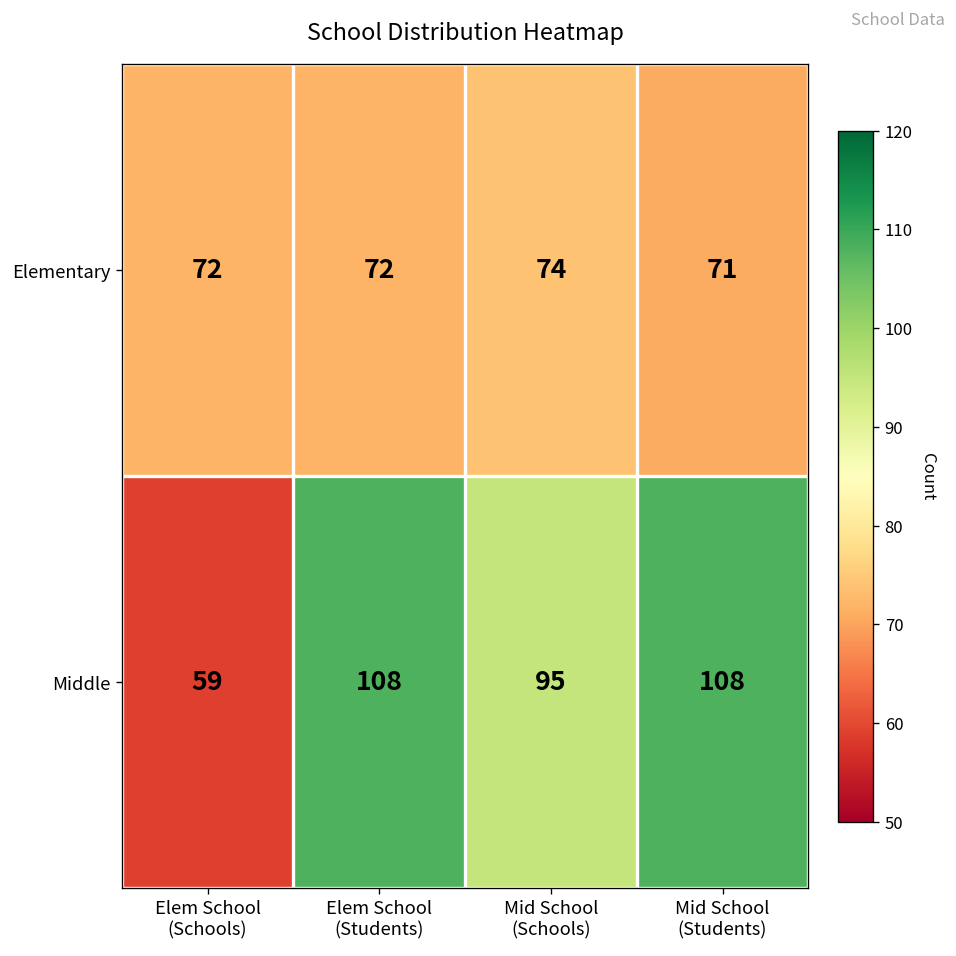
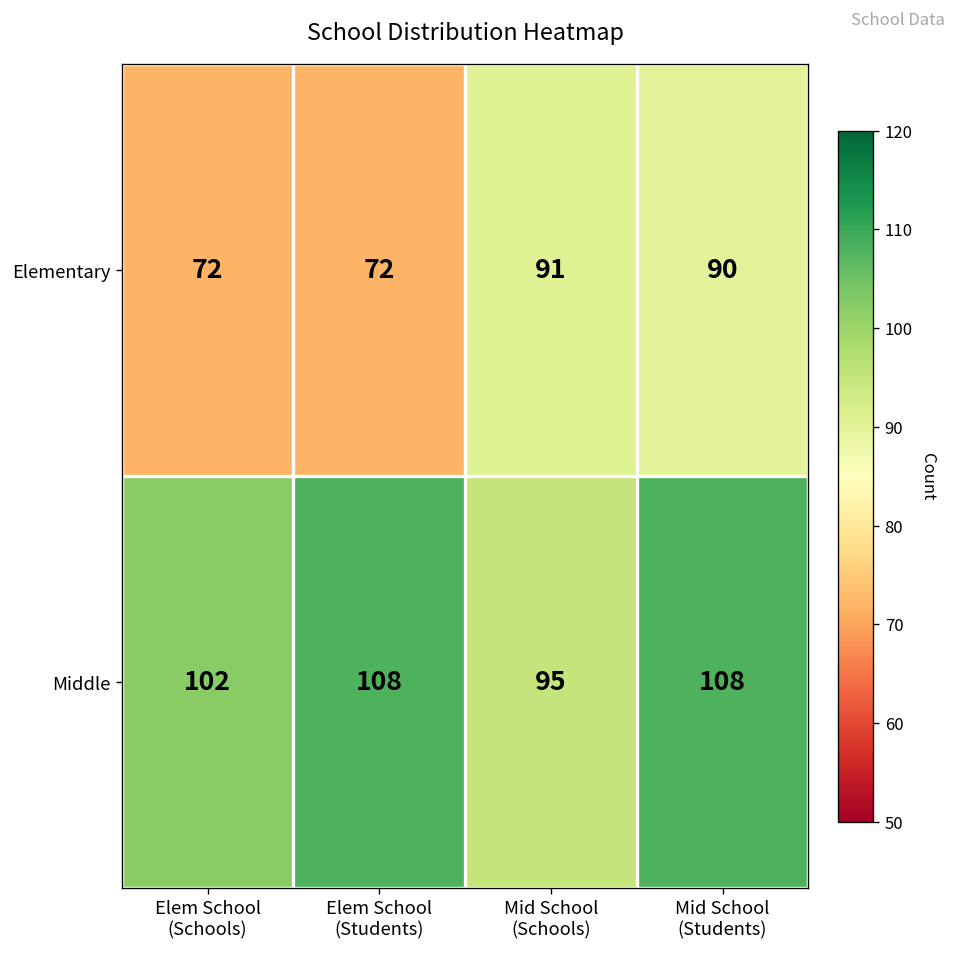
  {
    "Elementary": {
      "Elem School (Schools)": 72,
      "Elem School (Students)": 72,
-     "Mid School (Schools)": 74,
-     "Mid School (Students)": 71
+     "Mid School (Schools)": 91,
+     "Mid School (Students)": 90
    },
    "Middle": {
-     "Elem School (Schools)": 59,
+     "Elem School (Schools)": 102,
      "Elem School (Students)": 108,
      "Mid School (Schools)": 95,
      "Mid School (Students)": 108
    }
  }
